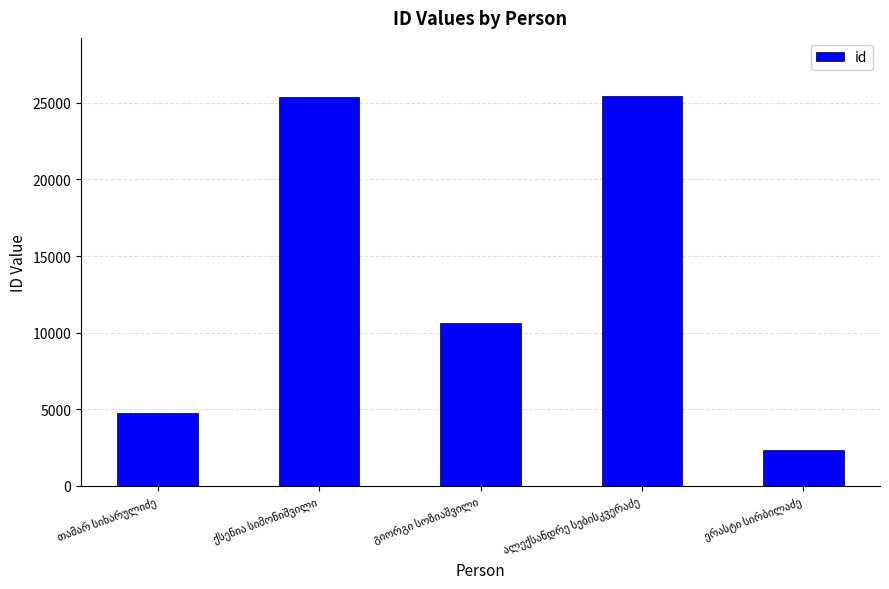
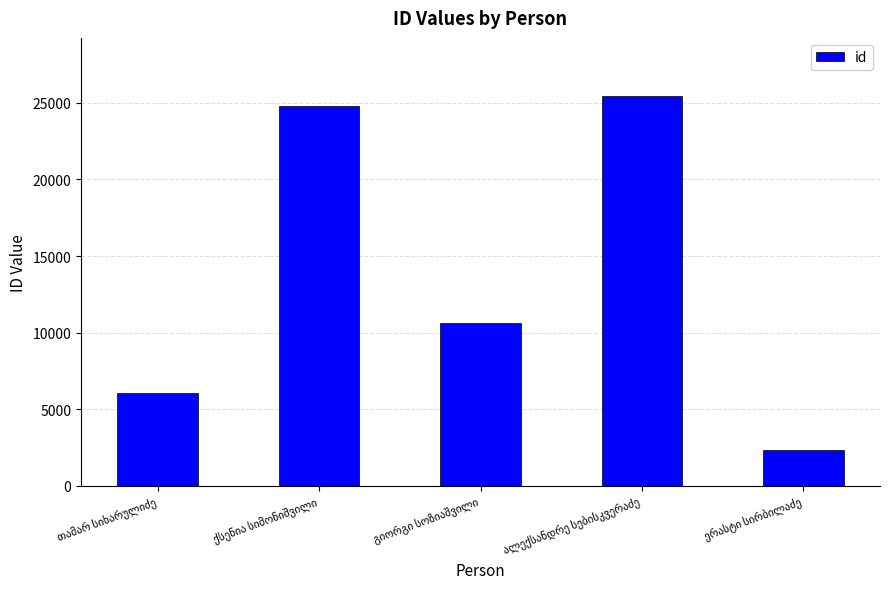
  {
-   "თამარ სიხარულიძე": 4800,
-   "ქსენია სიმონიშვილი": 25400,
+   "თამარ სიხარულიძე": 6000,
+   "ქსენია სიმონიშვილი": 24800,
    "გიორგი სოზიაშვილი": 10600,
    "ალექსანდრე სებისკვერაძე": 25400,
    "ერასტი სირბილაძე": 2300
  }
